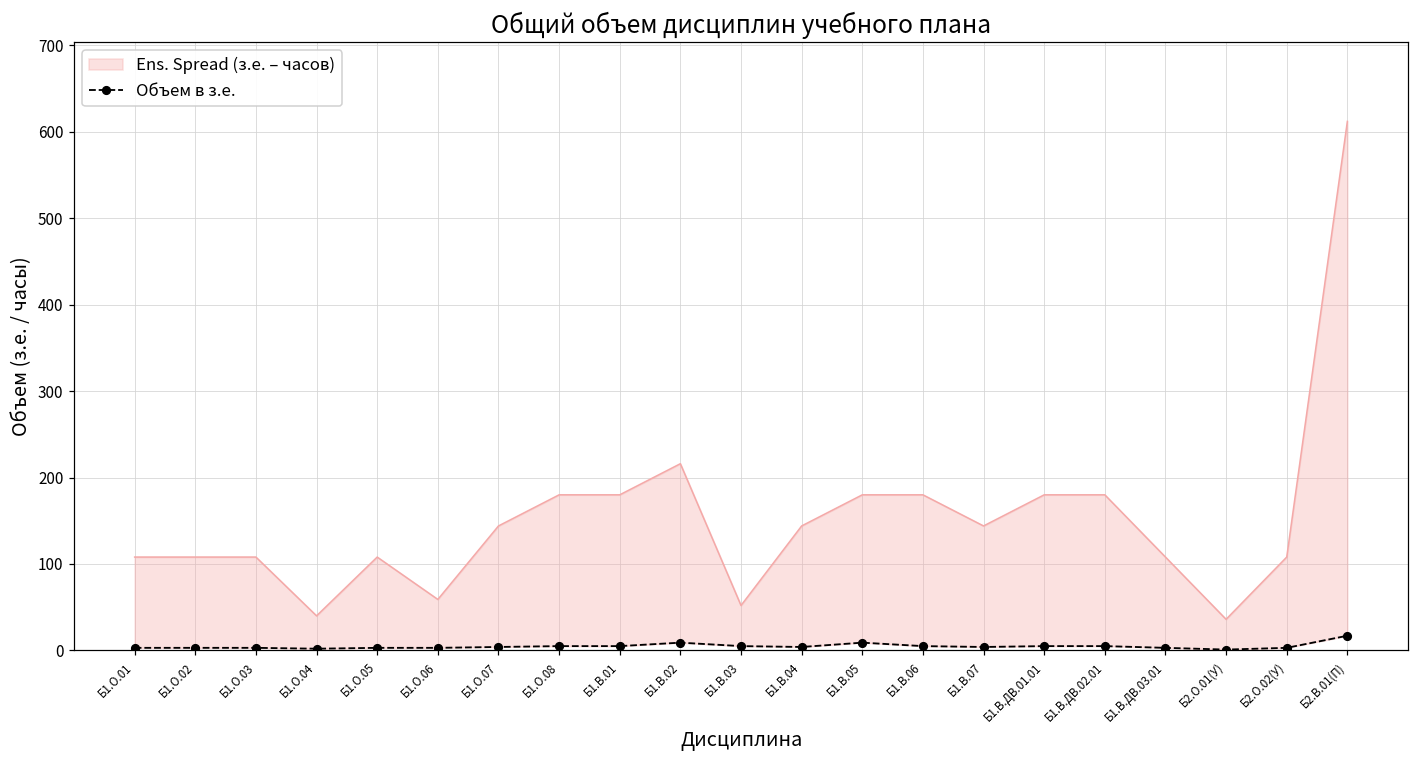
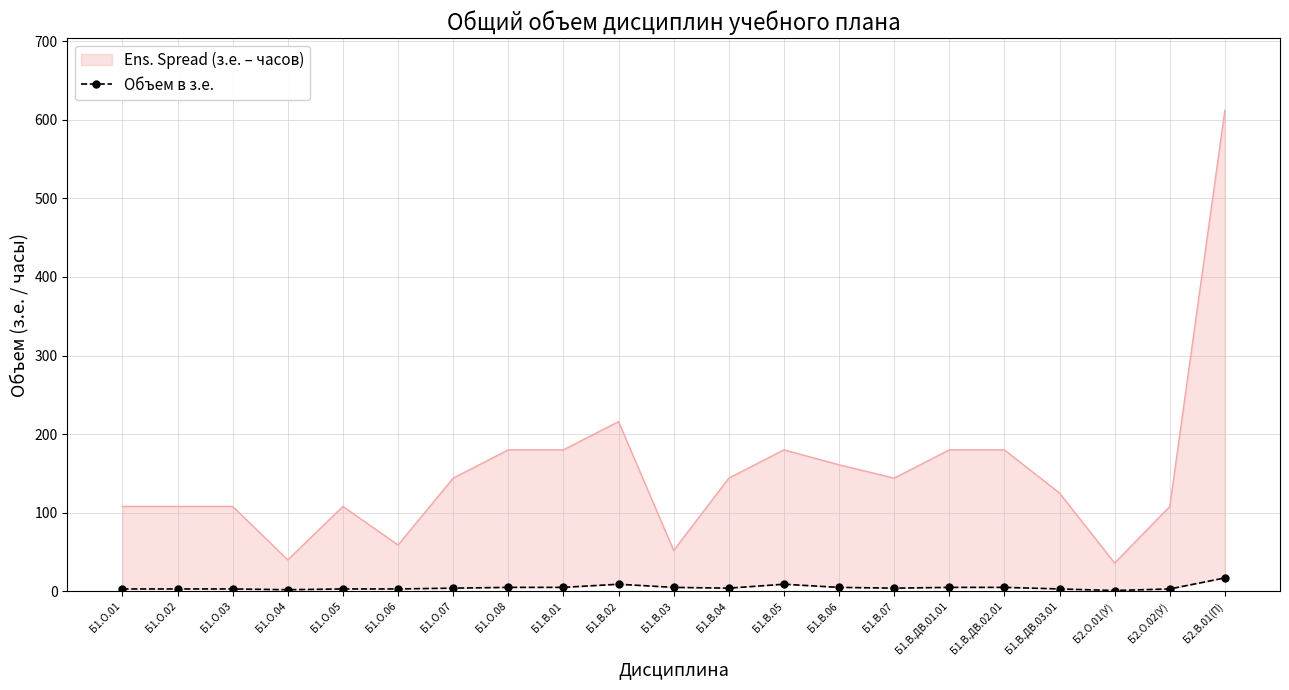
  {
    "Ens. Spread (з.е. – часов)": {
      "Б1.О.01": 110,
      "Б1.О.02": 110,
      "Б1.О.03": 110,
      "Б1.О.04": 40,
      "Б1.О.05": 110,
      "Б1.О.06": 60,
      "Б1.О.07": 140,
      "Б1.О.08": 180,
      "Б1.В.01": 180,
      "Б1.В.02": 220,
      "Б1.В.03": 50,
      "Б1.В.04": 140,
      "Б1.В.05": 180,
-     "Б1.В.06": 180,
+     "Б1.В.06": 160,
      "Б1.В.07": 140,
      "Б1.В.ДВ.01.01": 180,
      "Б1.В.ДВ.02.01": 180,
-     "Б1.В.ДВ.03.01": 110,
+     "Б1.В.ДВ.03.01": 130,
      "Б2.О.01(У)": 40,
      "Б2.О.02(У)": 110,
      "Б2.В.01(П)": 610
    },
    "Объем в з.е.": {
      "Б1.О.01": 0,
      "Б1.О.02": 0,
      "Б1.О.03": 0,
      "Б1.О.04": 0,
      "Б1.О.05": 0,
      "Б1.О.06": 0,
      "Б1.О.07": 0,
      "Б1.О.08": 10,
      "Б1.В.01": 10,
      "Б1.В.02": 10,
      "Б1.В.03": 10,
      "Б1.В.04": 0,
      "Б1.В.05": 10,
      "Б1.В.06": 10,
      "Б1.В.07": 0,
      "Б1.В.ДВ.01.01": 10,
      "Б1.В.ДВ.02.01": 10,
      "Б1.В.ДВ.03.01": 0,
      "Б2.О.01(У)": 0,
      "Б2.О.02(У)": 0,
      "Б2.В.01(П)": 20
    }
  }
